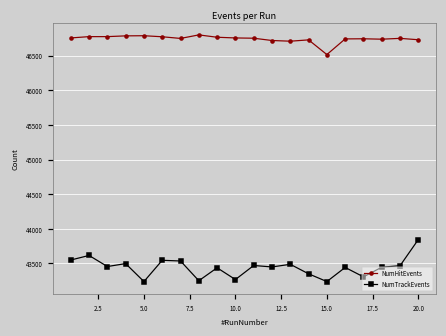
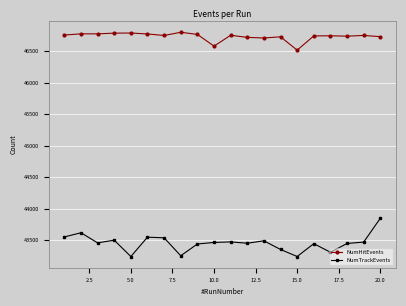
  {
    "NumHitEvents": {
      "5.0": 46800,
-     "10.0": 46800,
+     "10.0": 46600,
      "15.0": 46500,
      "20.0": 46700
    },
    "NumTrackEvents": {
      "5.0": 43200,
-     "10.0": 43300,
+     "10.0": 43500,
      "15.0": 43200,
      "20.0": 43800
    }
  }
